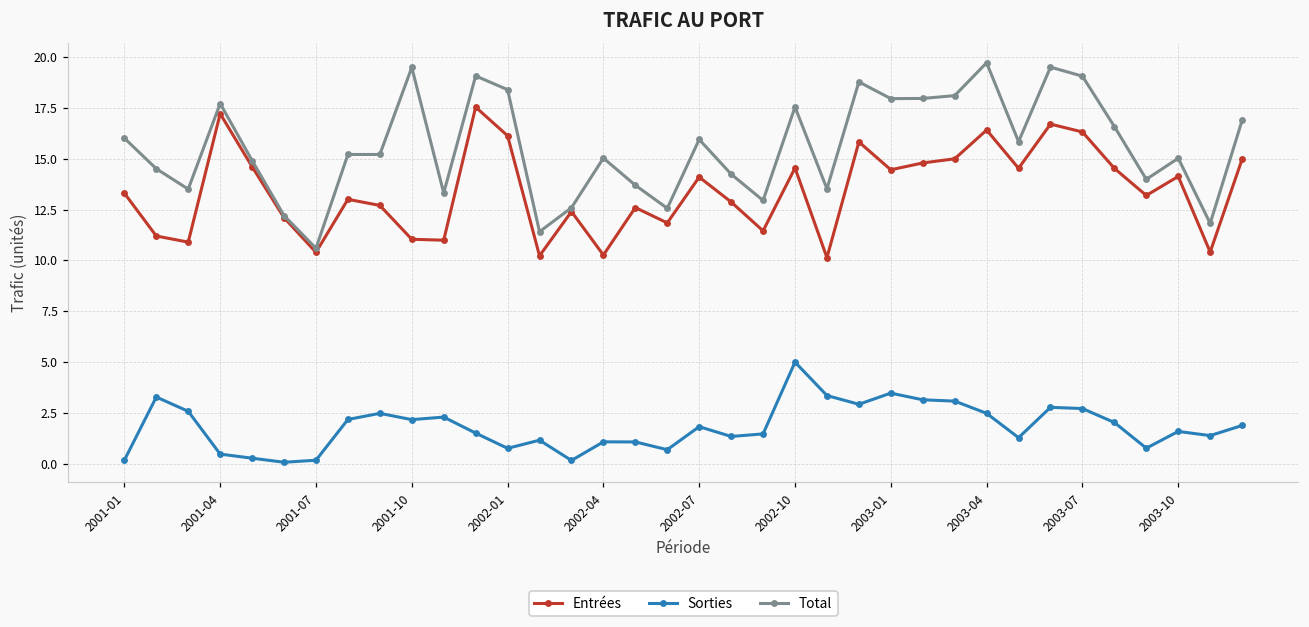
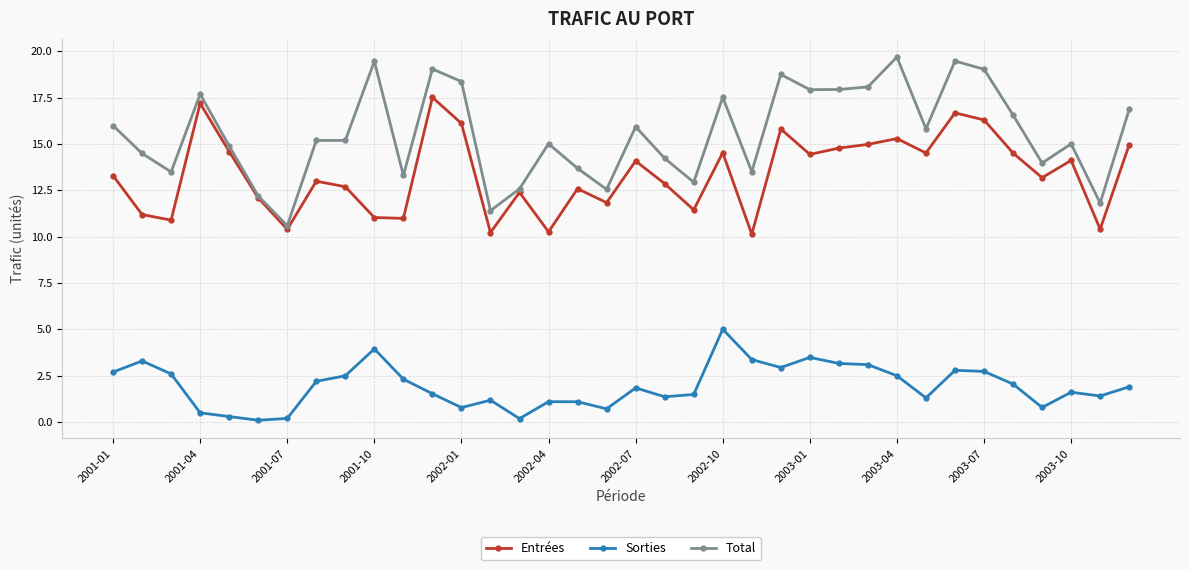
  {
    "Entrées": {
      "2001-01": 13.3,
      "2001-04": 17.2,
      "2001-07": 10.4,
      "2001-10": 11.0,
      "2002-01": 16.1,
      "2002-04": 10.3,
      "2002-07": 14.1,
      "2002-10": 14.5,
      "2003-01": 14.4,
-     "2003-04": 16.4,
+     "2003-04": 15.3,
      "2003-07": 16.3,
      "2003-10": 14.1
    },
    "Sorties": {
-     "2001-01": 0.2,
+     "2001-01": 2.7,
      "2001-04": 0.5,
      "2001-07": 0.2,
-     "2001-10": 2.2,
+     "2001-10": 4.0,
      "2002-01": 0.8,
      "2002-04": 1.1,
      "2002-07": 1.8,
      "2002-10": 5.0,
      "2003-01": 3.5,
      "2003-04": 2.5,
      "2003-07": 2.7,
      "2003-10": 1.6
    },
    "Total": {
      "2001-01": 16.0,
      "2001-04": 17.7,
      "2001-07": 10.6,
      "2001-10": 19.5,
      "2002-01": 18.4,
      "2002-04": 15.0,
      "2002-07": 15.9,
      "2002-10": 17.5,
      "2003-01": 17.9,
      "2003-04": 19.7,
      "2003-07": 19.0,
      "2003-10": 15.0
    }
  }
